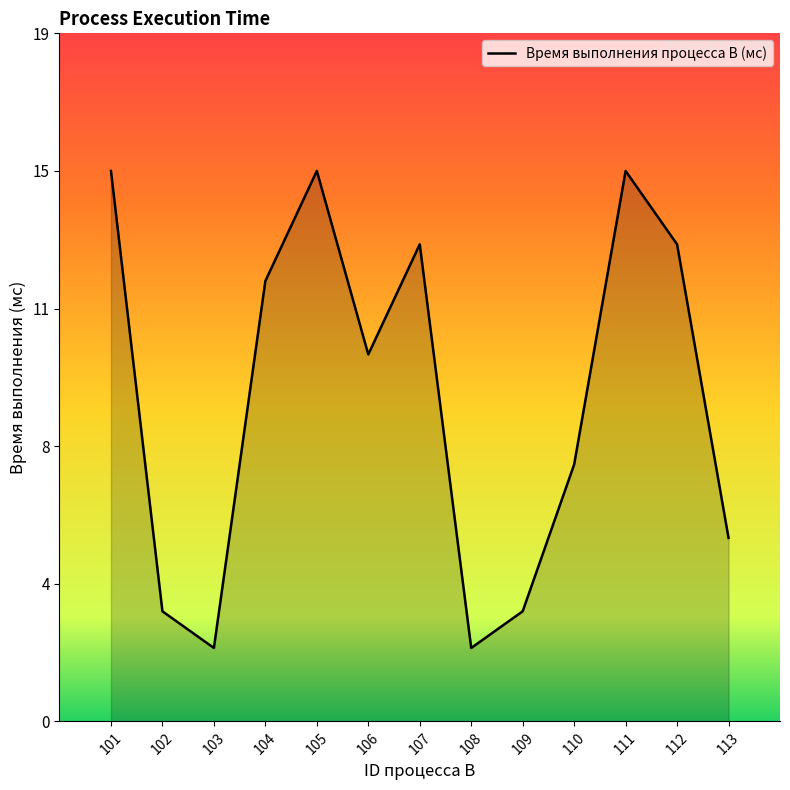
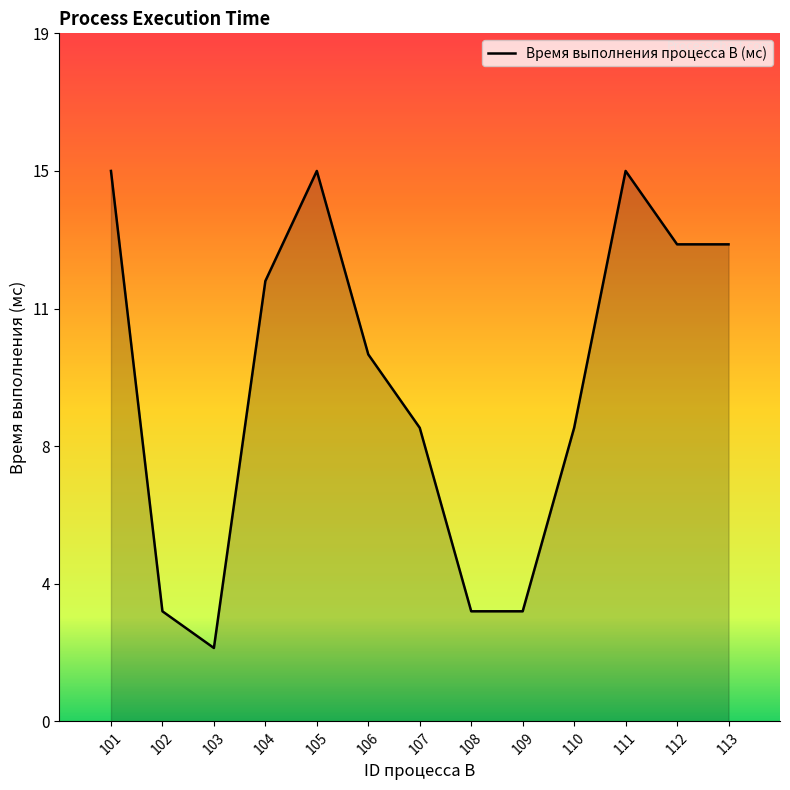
  {
    "101": 15,
    "102": 3,
    "103": 2,
    "104": 12,
    "105": 15,
    "106": 10,
-   "107": 13,
-   "108": 2,
+   "107": 8,
+   "108": 3,
    "109": 3,
-   "110": 7,
+   "110": 8,
    "111": 15,
    "112": 13,
-   "113": 5
+   "113": 13
  }
